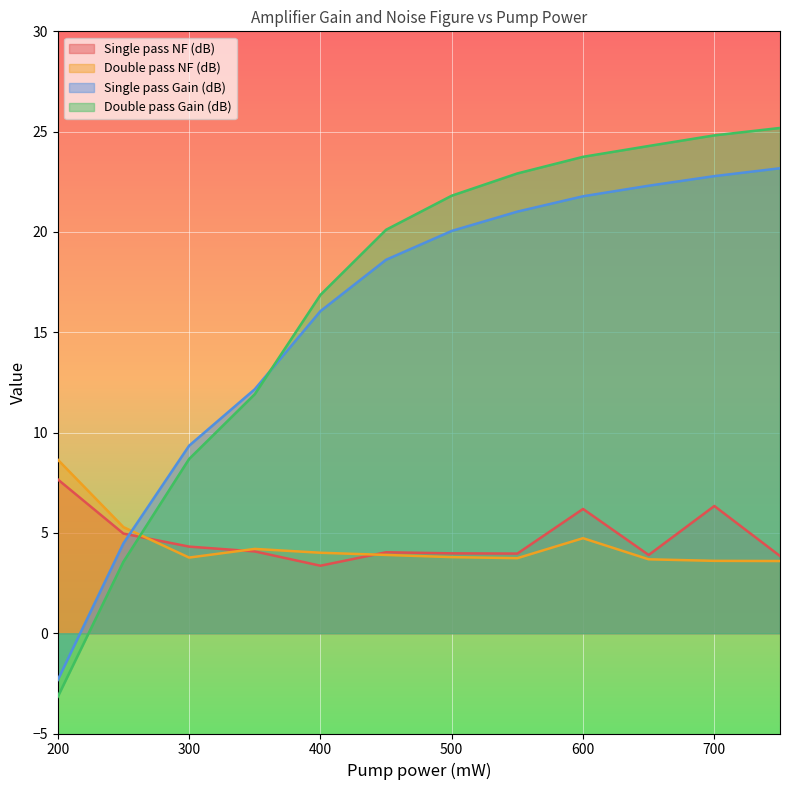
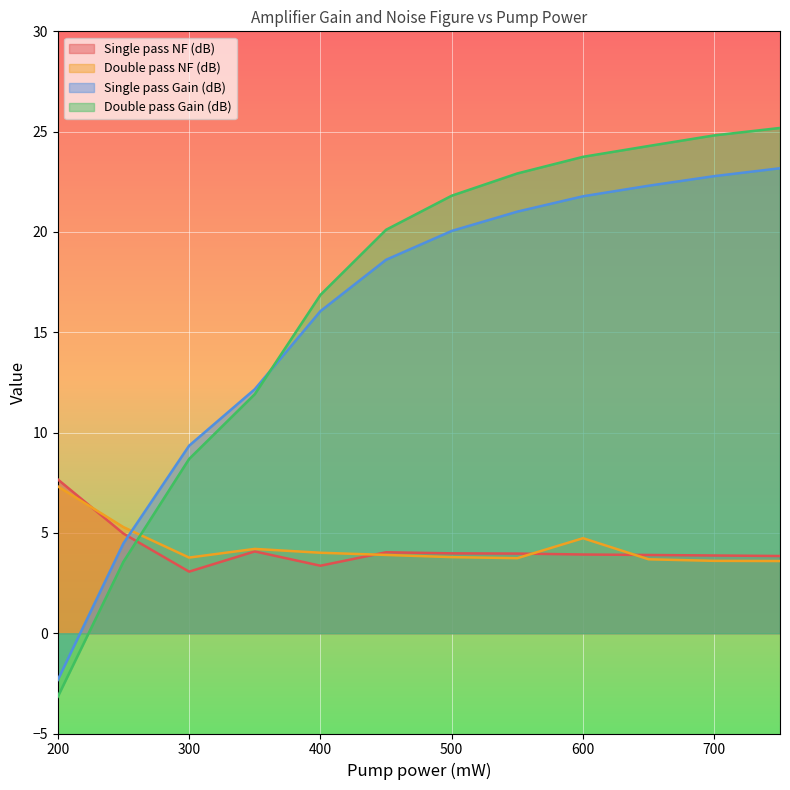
  {
    "Single pass NF (dB)": {
      "200": 7.7,
-     "300": 4.3,
+     "300": 3.1,
      "400": 3.4,
      "500": 4.0,
-     "600": 6.2,
-     "700": 6.3
+     "600": 3.9,
+     "700": 3.9
    },
    "Double pass NF (dB)": {
-     "200": 8.6,
+     "200": 7.3,
      "300": 3.8,
      "400": 4.0,
      "500": 3.8,
      "600": 4.7,
      "700": 3.6
    }
  }
